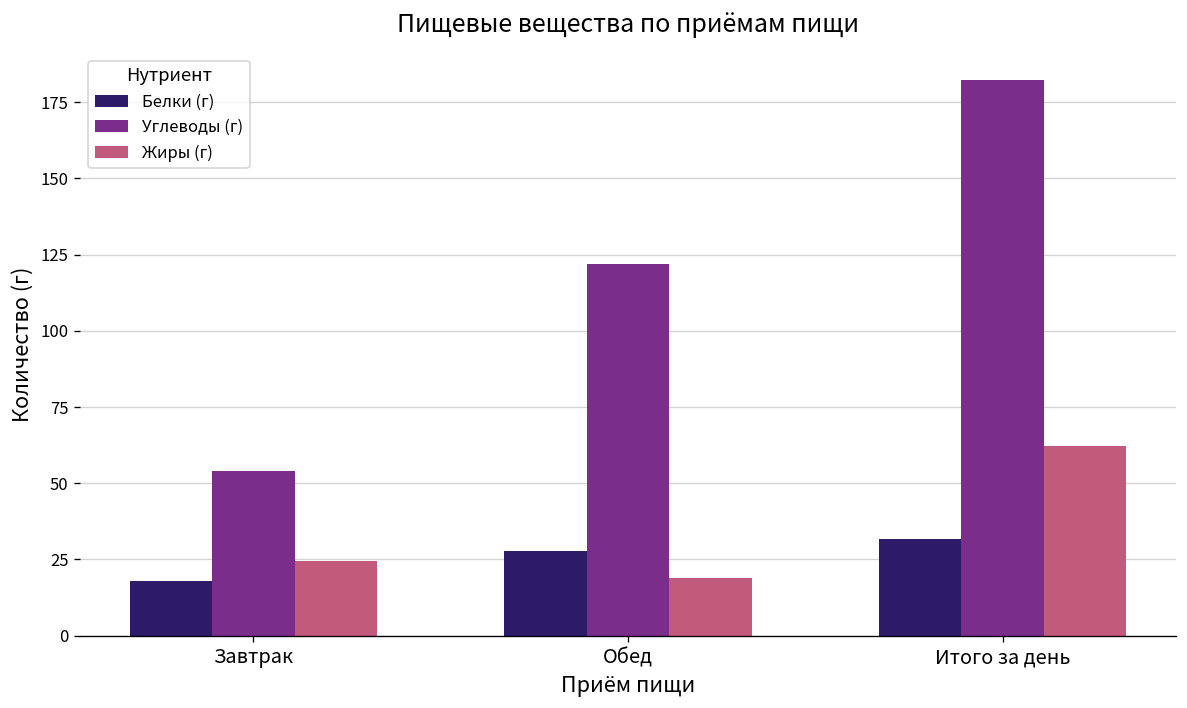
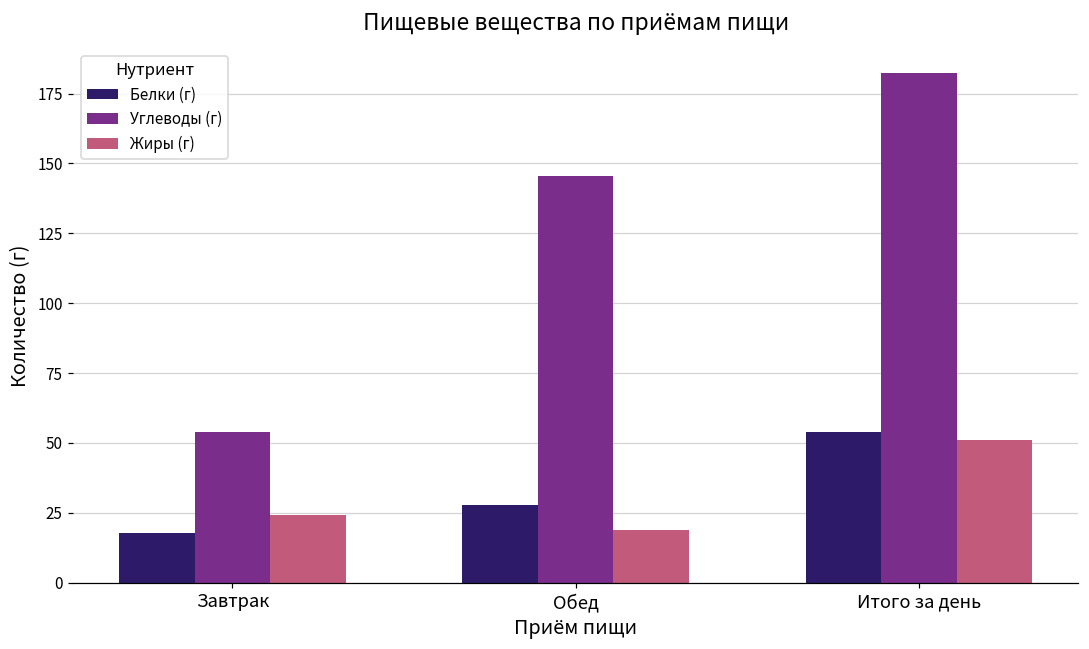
  {
    "Белки (г)": {
      "Завтрак": 18,
      "Обед": 28,
-     "Итого за день": 32
+     "Итого за день": 54
    },
    "Углеводы (г)": {
      "Завтрак": 54,
-     "Обед": 122,
+     "Обед": 145,
      "Итого за день": 182
    },
    "Жиры (г)": {
      "Завтрак": 24,
      "Обед": 19,
-     "Итого за день": 62
+     "Итого за день": 51
    }
  }
